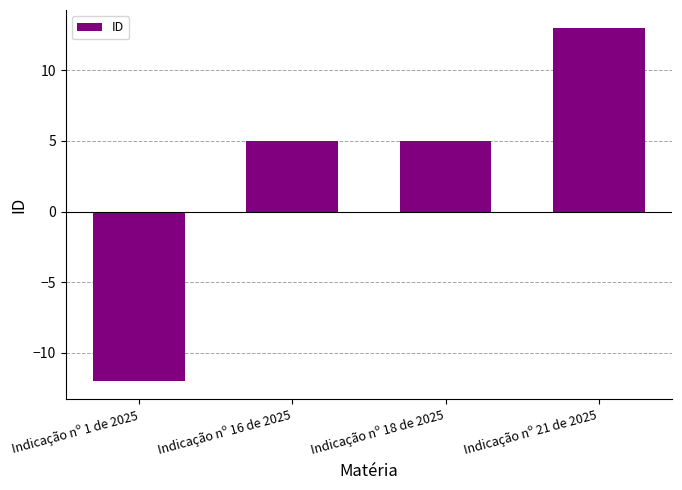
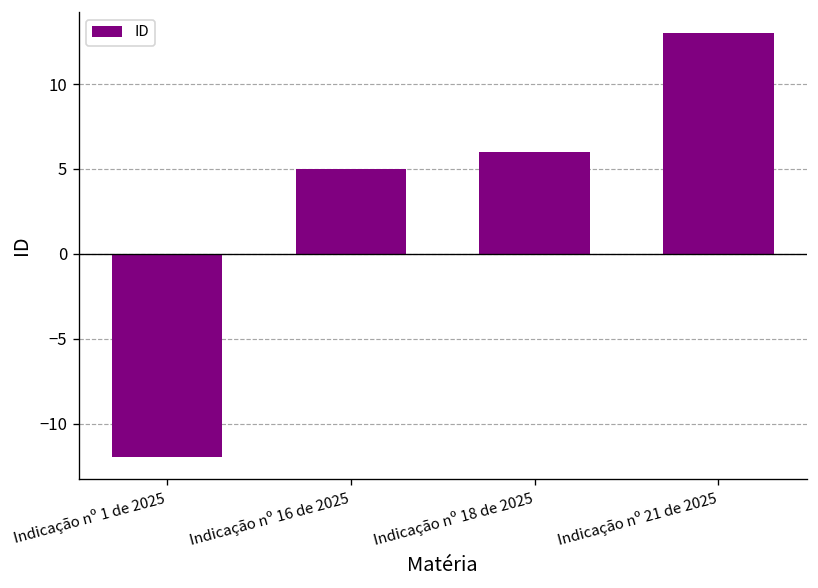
  {
    "Indicação nº 1 de 2025": -12.0,
    "Indicação nº 16 de 2025": 5.0,
-   "Indicação nº 18 de 2025": 5.0,
+   "Indicação nº 18 de 2025": 6.0,
    "Indicação nº 21 de 2025": 13.0
  }
